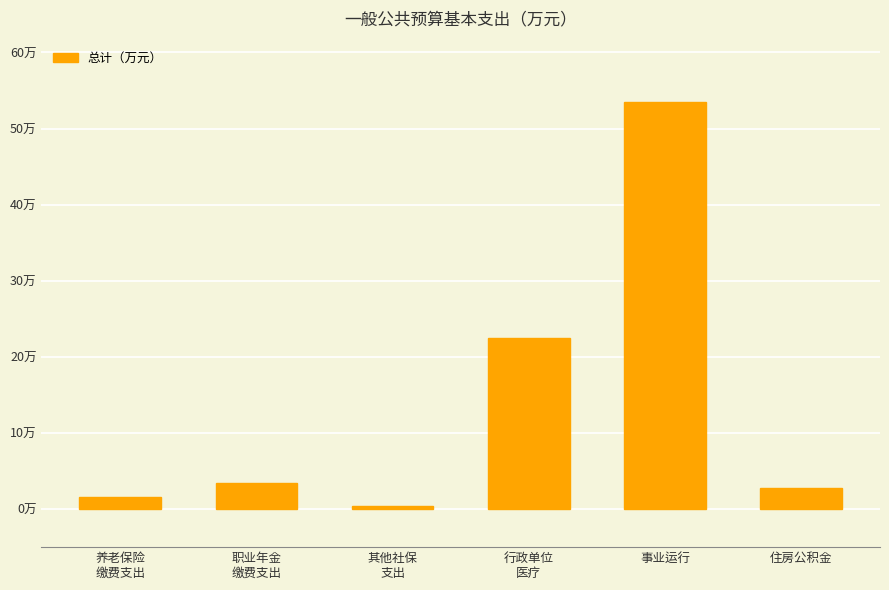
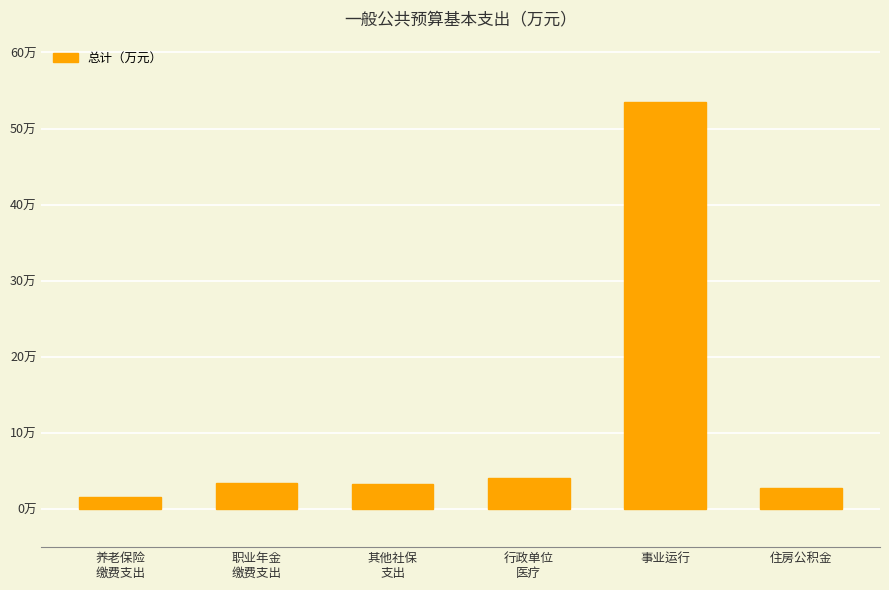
  {
    "养老保险 缴费支出": "2万",
    "职业年金 缴费支出": "3万",
-   "其他社保 支出": "0万",
-   "行政单位 医疗": "22万",
+   "其他社保 支出": "3万",
+   "行政单位 医疗": "4万",
    "事业运行": "54万",
    "住房公积金": "3万"
  }
